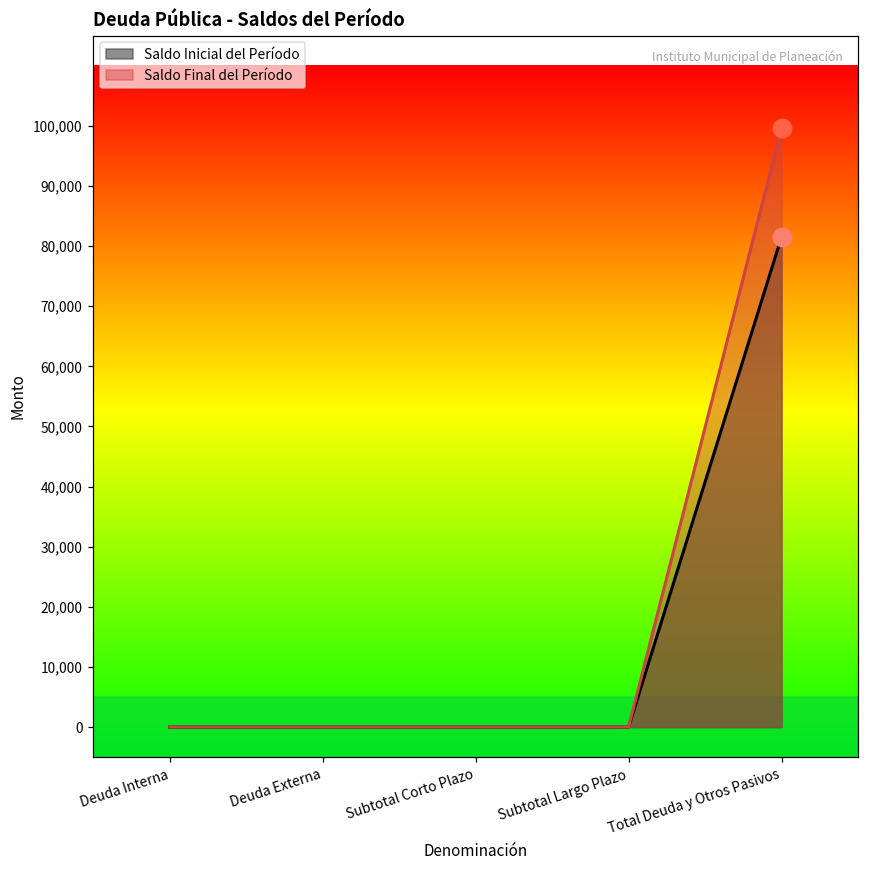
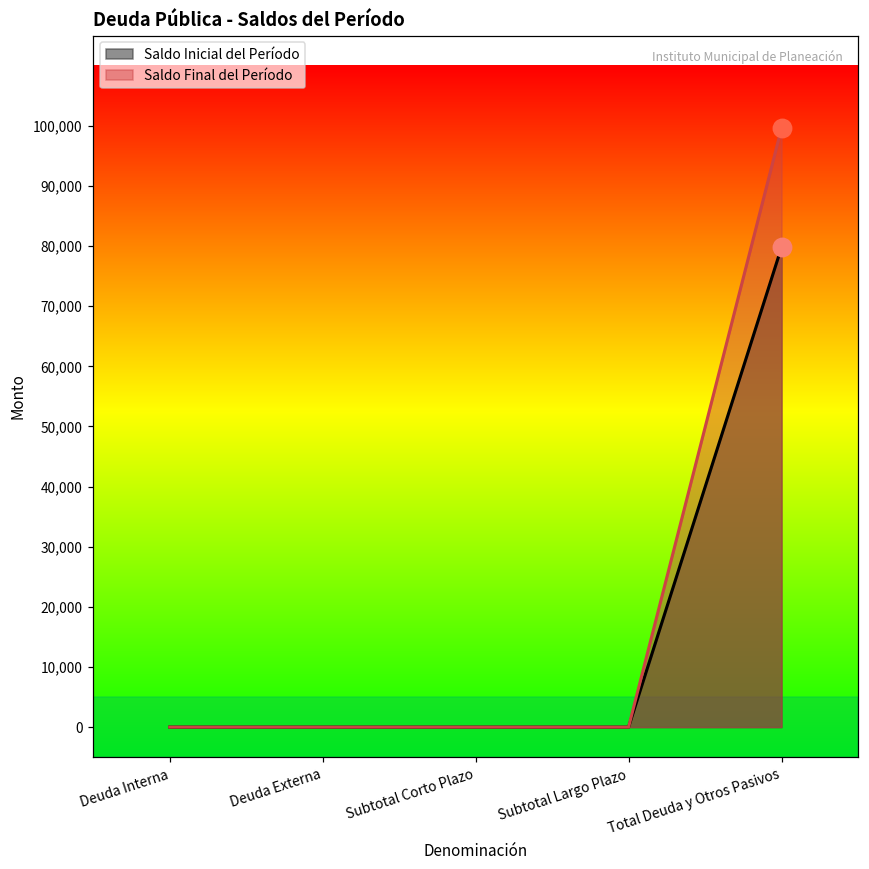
  {
    "Saldo Inicial del Período": {
-     "Total Deuda y Otros Pasivos": "82,000"
+     "Total Deuda y Otros Pasivos": "80,000"
    }
  }
